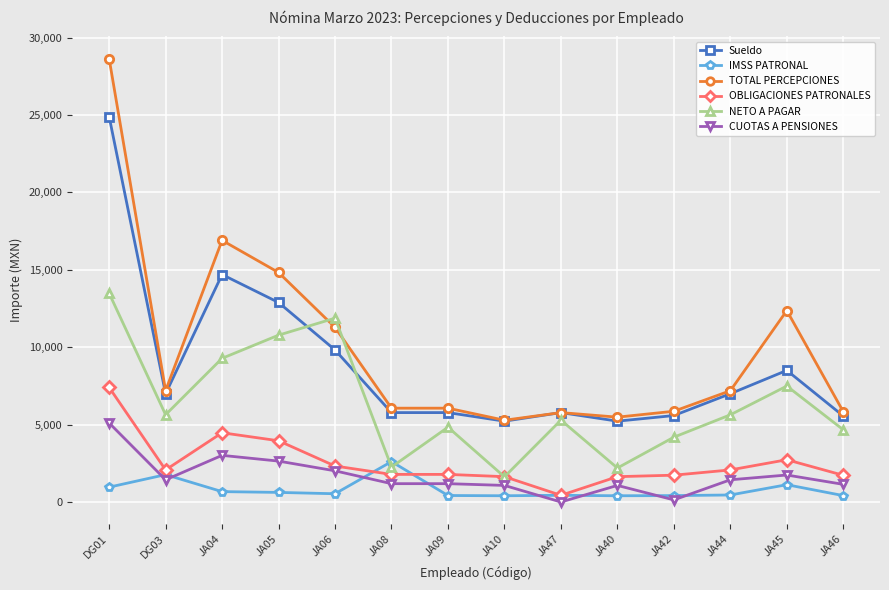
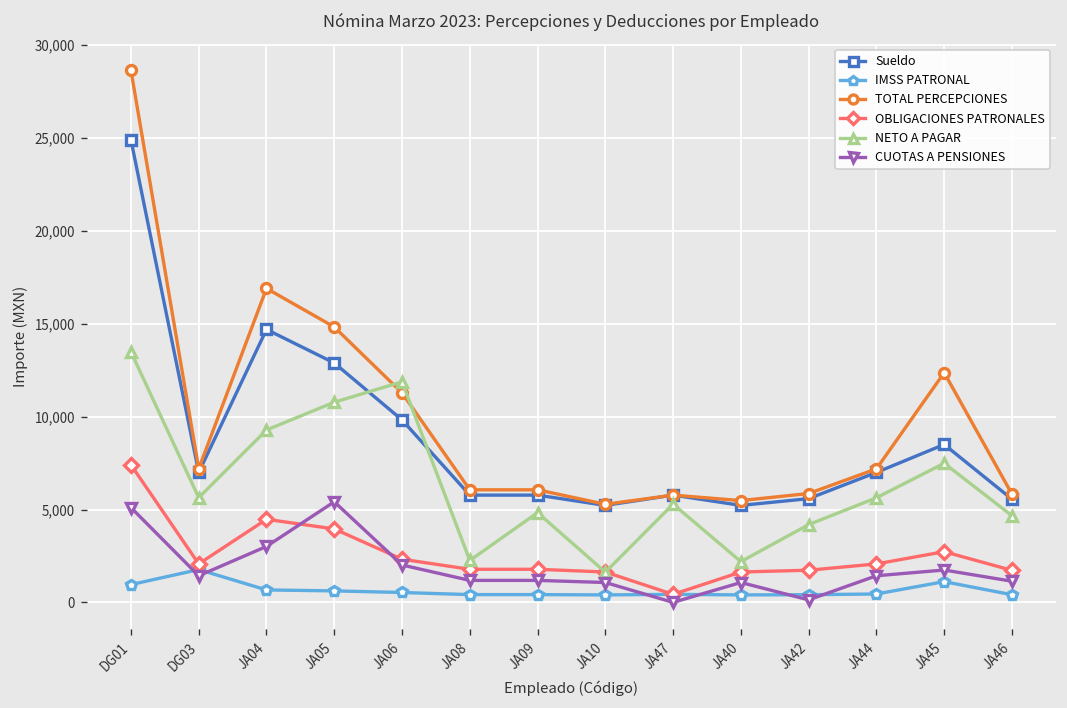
  {
    "Sueldo": {
      "DG01": "24,900",
      "DG03": "7,000",
      "JA04": "14,700",
      "JA05": "12,900",
      "JA06": "9,800",
      "JA08": "5,800",
      "JA09": "5,800",
      "JA40": "5,200",
      "JA42": "5,600",
      "JA44": "7,000",
      "JA45": "8,500",
      "JA46": "5,600"
    },
    "IMSS PATRONAL": {
      "DG01": "1,000",
      "DG03": "1,800",
      "JA04": "700",
      "JA05": "600",
      "JA06": "500",
-     "JA08": "2,600",
+     "JA08": "400",
      "JA09": "400",
      "JA10": "400",
      "JA40": "400",
      "JA42": "400",
      "JA44": "500",
      "JA45": "1,100",
      "JA46": "400"
    },
    "TOTAL PERCEPCIONES": {
      "DG01": "28,600",
      "DG03": "7,200",
      "JA04": "16,900",
      "JA05": "14,800",
      "JA06": "11,300",
      "JA08": "6,100",
      "JA09": "6,100",
      "JA40": "5,500",
      "JA42": "5,900",
      "JA44": "7,200",
      "JA45": "12,400",
      "JA46": "5,800"
    },
    "OBLIGACIONES PATRONALES": {
      "DG01": "7,400",
      "DG03": "2,100",
      "JA04": "4,500",
      "JA05": "4,000",
      "JA06": "2,300",
      "JA08": "1,800",
      "JA09": "1,800",
      "JA40": "1,600",
      "JA42": "1,700",
      "JA44": "2,100",
      "JA45": "2,700",
      "JA46": "1,700"
    },
    "NETO A PAGAR": {
      "DG01": "13,500",
      "DG03": "5,600",
      "JA04": "9,300",
      "JA05": "10,800",
      "JA06": "11,900",
      "JA08": "2,300",
      "JA09": "4,800",
      "JA47": "5,300",
      "JA40": "2,200",
      "JA42": "4,200",
      "JA44": "5,600",
      "JA45": "7,500",
      "JA46": "4,700"
    },
    "CUOTAS A PENSIONES": {
      "DG01": "5,100",
      "DG03": "1,400",
      "JA04": "3,000",
-     "JA05": "2,600",
+     "JA05": "5,400",
      "JA06": "2,000",
      "JA08": "1,200",
      "JA09": "1,200",
      "JA10": "1,100",
      "JA47": "0",
      "JA40": "1,100",
      "JA42": "100",
      "JA44": "1,400",
      "JA45": "1,700",
      "JA46": "1,100"
    }
  }
